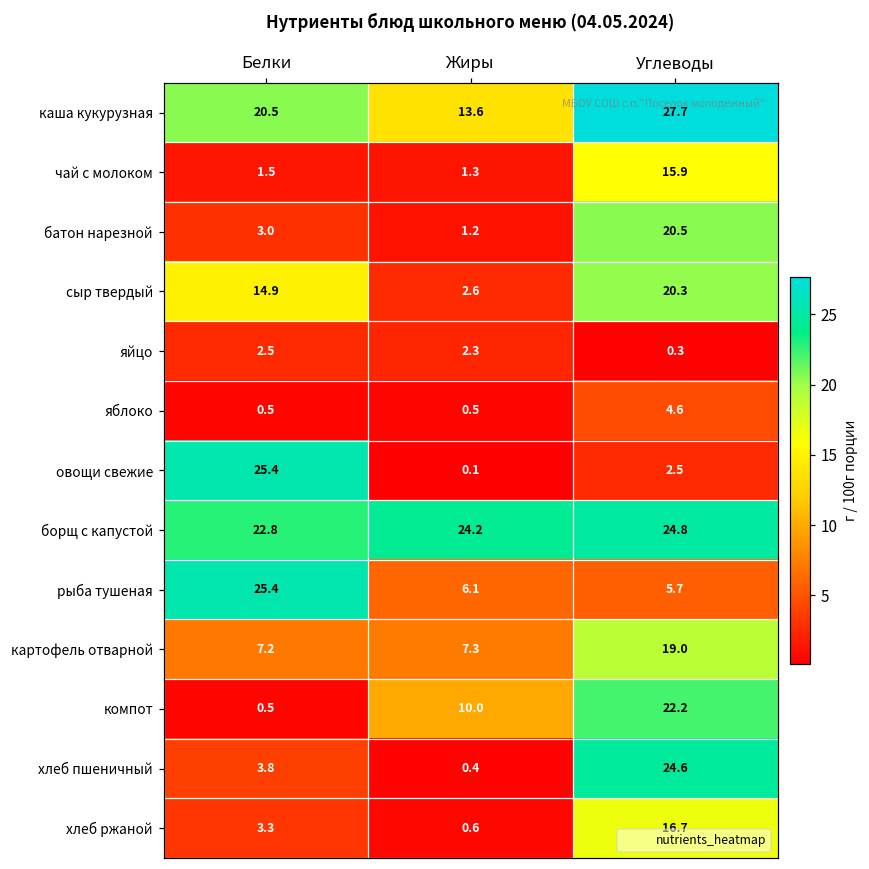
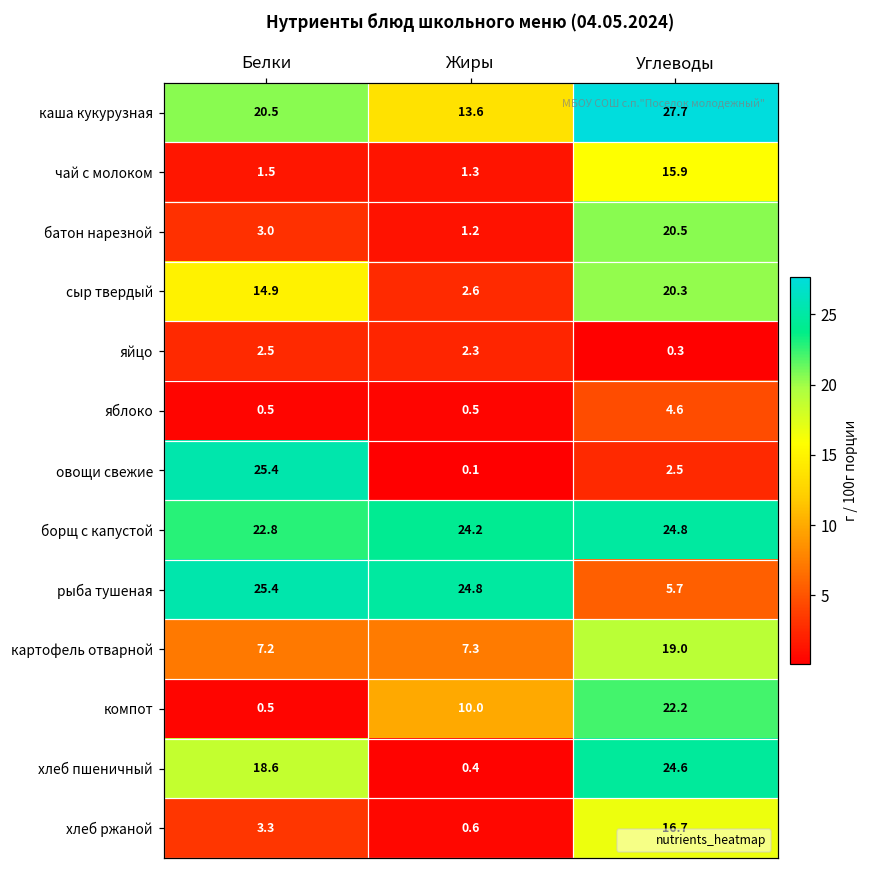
  {
    "каша кукурузная": {
      "Белки": 20.5,
      "Жиры": 13.6
    },
    "чай с молоком": {
      "Белки": 1.5,
      "Жиры": 1.3,
      "Углеводы": 15.9
    },
    "батон нарезной": {
      "Белки": 3.0,
      "Жиры": 1.2,
      "Углеводы": 20.5
    },
    "сыр твердый": {
      "Белки": 14.9,
      "Жиры": 2.6,
      "Углеводы": 20.3
    },
    "яйцо": {
      "Белки": 2.5,
      "Жиры": 2.3,
      "Углеводы": 0.3
    },
    "яблоко": {
      "Белки": 0.5,
      "Жиры": 0.5,
      "Углеводы": 4.6
    },
    "овощи свежие": {
      "Белки": 25.4,
      "Жиры": 0.1,
      "Углеводы": 2.5
    },
    "борщ с капустой": {
      "Белки": 22.8,
      "Жиры": 24.2,
      "Углеводы": 24.8
    },
    "рыба тушеная": {
      "Белки": 25.4,
-     "Жиры": 6.1,
+     "Жиры": 24.8,
      "Углеводы": 5.7
    },
    "картофель отварной": {
      "Белки": 7.2,
      "Жиры": 7.3,
      "Углеводы": 19.0
    },
    "компот": {
      "Белки": 0.5,
      "Жиры": 10.0,
      "Углеводы": 22.2
    },
    "хлеб пшеничный": {
-     "Белки": 3.8,
+     "Белки": 18.6,
      "Жиры": 0.4,
      "Углеводы": 24.6
    },
    "хлеб ржаной": {
      "Белки": 3.3,
      "Жиры": 0.6
    }
  }
